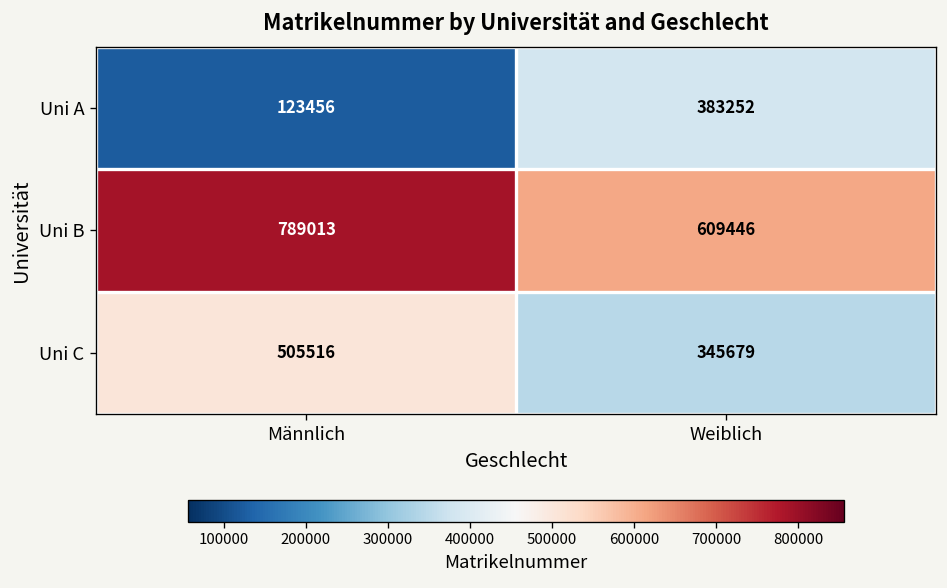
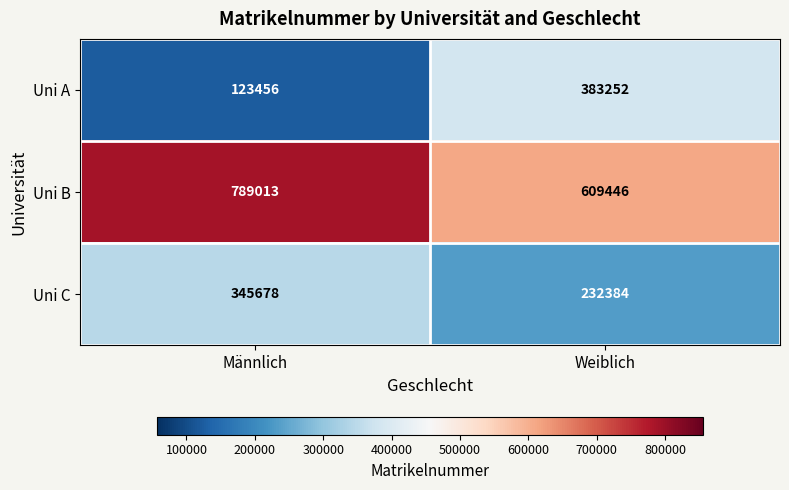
  {
    "Uni A": {
      "Männlich": 123456,
      "Weiblich": 383252
    },
    "Uni B": {
      "Männlich": 789013,
      "Weiblich": 609446
    },
    "Uni C": {
-     "Männlich": 505516,
-     "Weiblich": 345679
+     "Männlich": 345678,
+     "Weiblich": 232384
    }
  }
